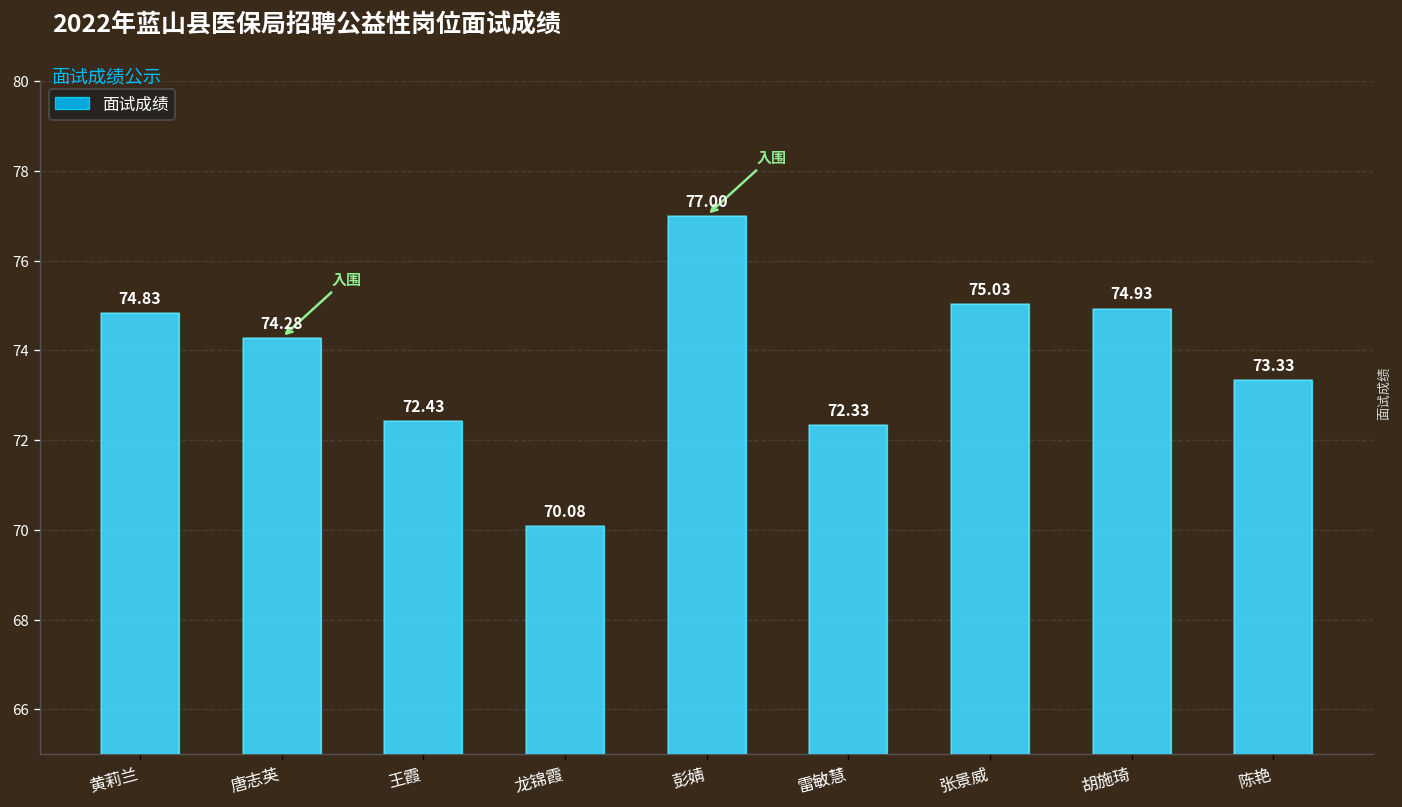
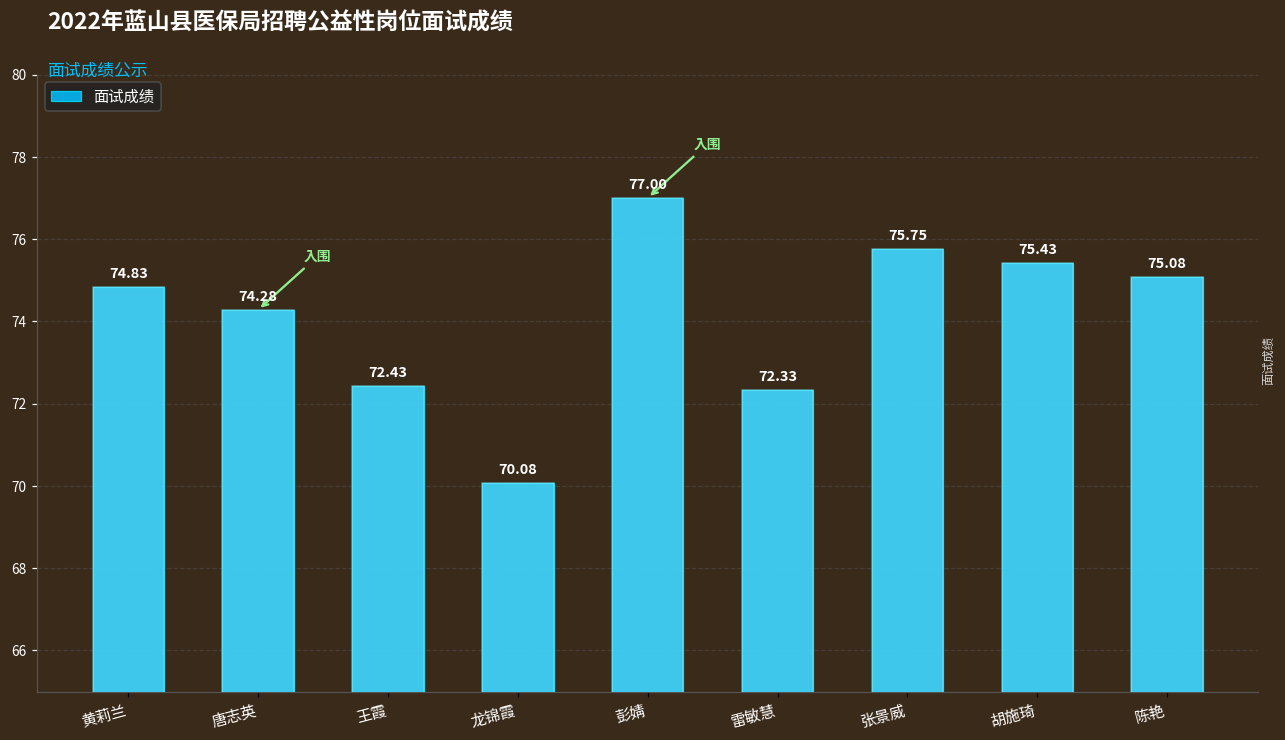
  {
    "黄莉兰": 74.83,
    "王霞": 72.43,
    "龙锦霞": 70.08,
    "雷敏慧": 72.33,
-   "张景威": 75.03,
-   "胡施琦": 74.93,
-   "陈艳": 73.33
+   "张景威": 75.75,
+   "胡施琦": 75.43,
+   "陈艳": 75.08
  }
